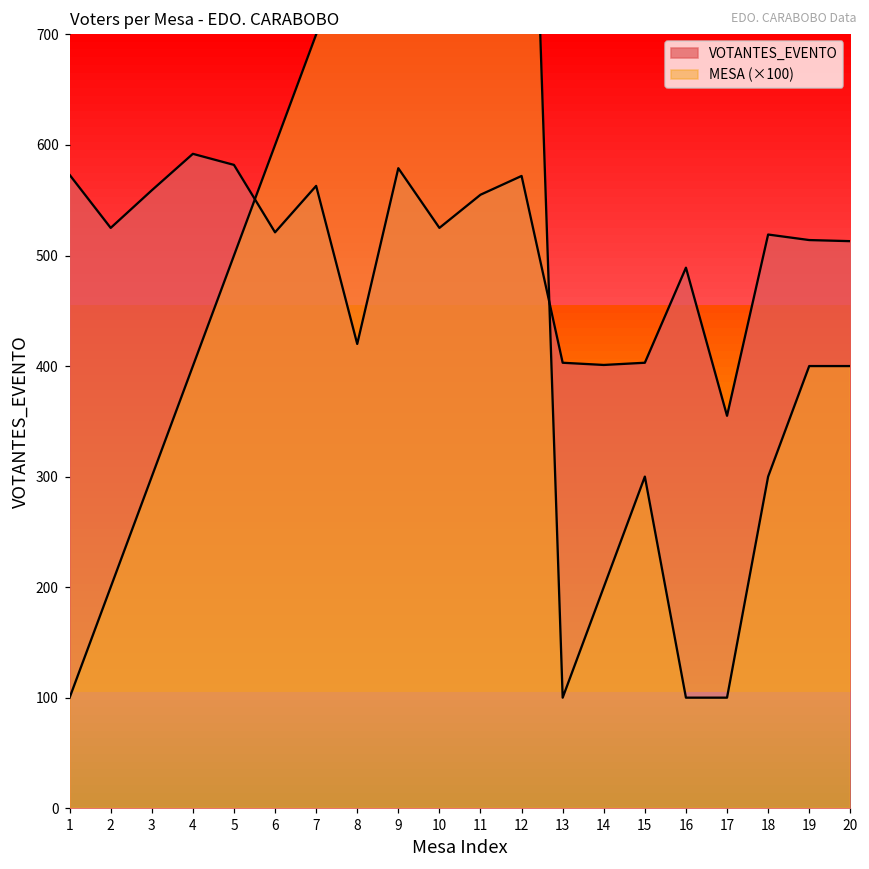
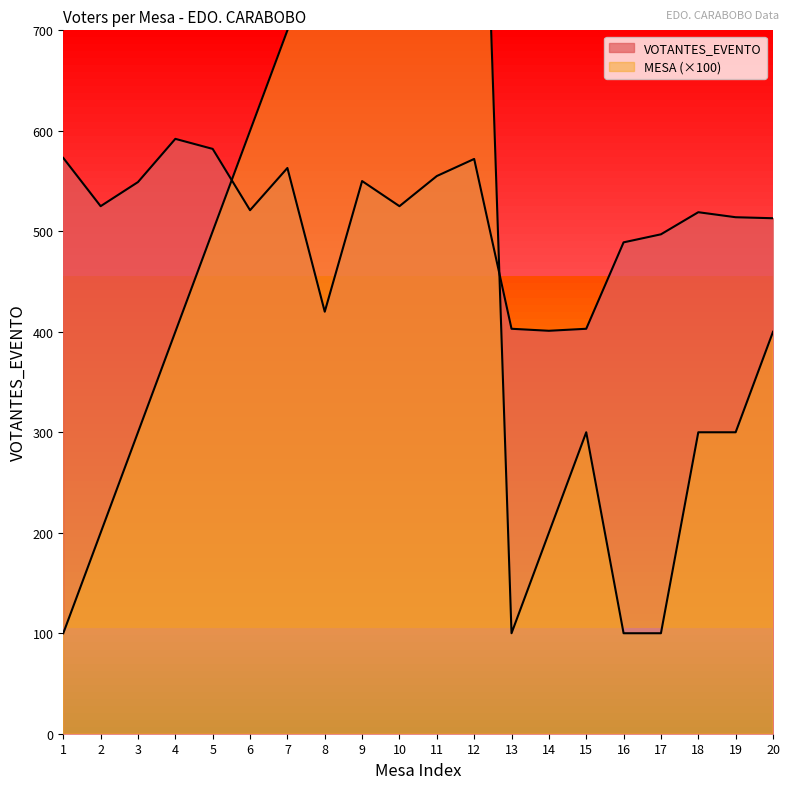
  {
    "VOTANTES_EVENTO": {
      "1": 573,
      "2": 525,
-     "3": 559,
+     "3": 549,
      "4": 592,
      "5": 582,
      "6": 521,
      "7": 563,
      "8": 420,
-     "9": 579,
+     "9": 550,
      "10": 525,
      "11": 555,
      "12": 572,
      "13": 403,
      "14": 401,
      "15": 403,
      "16": 489,
-     "17": 355,
+     "17": 497,
      "18": 519,
      "19": 514,
      "20": 513
    },
    "MESA (×100)": {
      "1": 100,
      "2": 200,
      "3": 300,
      "4": 400,
      "5": 500,
      "6": 600,
      "7": 700,
      "13": 100,
      "14": 200,
      "15": 300,
      "16": 100,
      "17": 100,
      "18": 300,
-     "19": 400,
+     "19": 300,
      "20": 400
    }
  }
